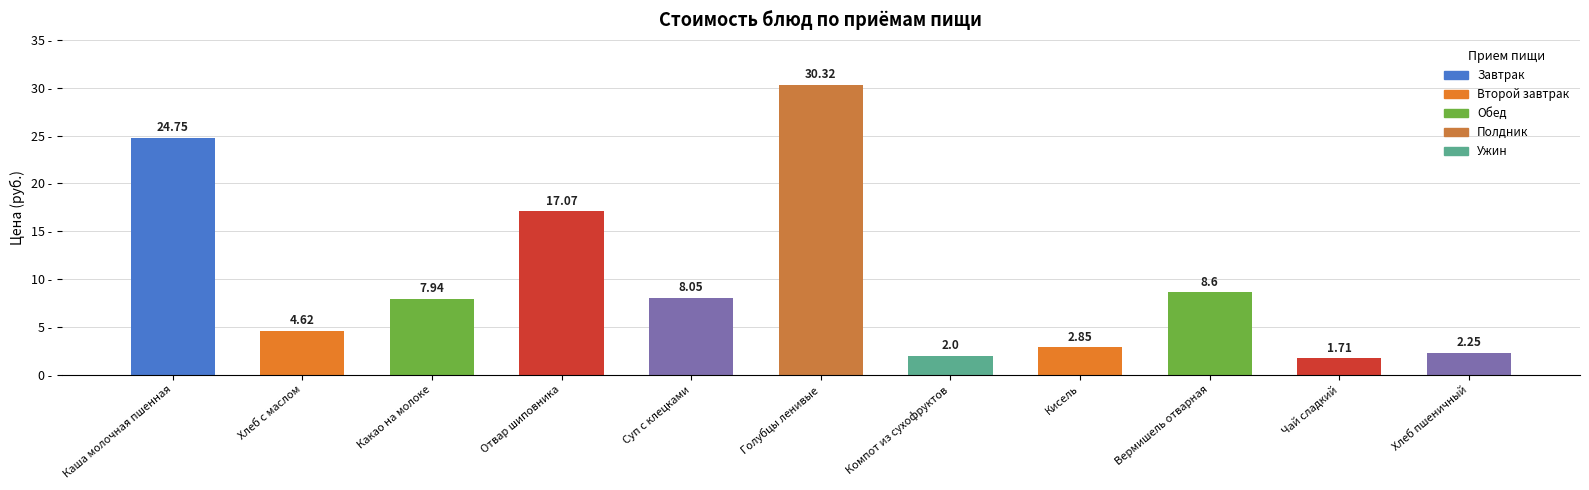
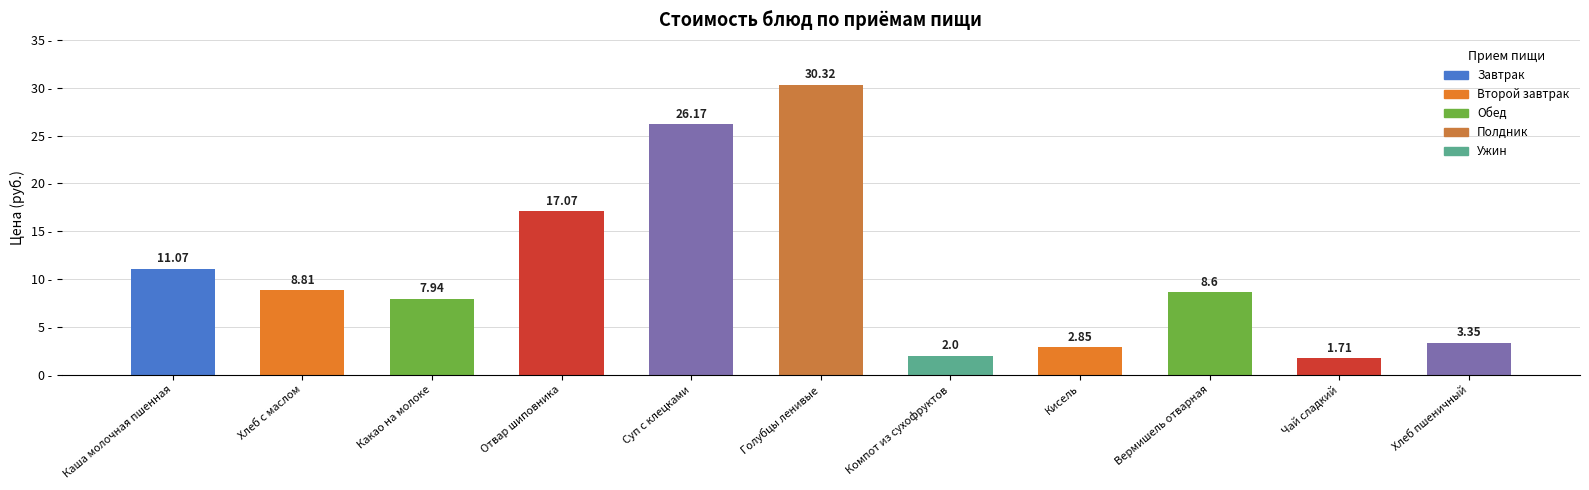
  {
-   "Каша молочная пшенная": 24.75,
-   "Хлеб с маслом": 4.62,
+   "Каша молочная пшенная": 11.07,
+   "Хлеб с маслом": 8.81,
    "Какао на молоке": 7.94,
    "Отвар шиповника": 17.07,
-   "Суп с клецками": 8.05,
+   "Суп с клецками": 26.17,
    "Голубцы ленивые": 30.32,
    "Компот из сухофруктов": 2.0,
    "Кисель": 2.85,
    "Вермишель отварная": 8.6,
    "Чай сладкий": 1.71,
-   "Хлеб пшеничный": 2.25
+   "Хлеб пшеничный": 3.35
  }
